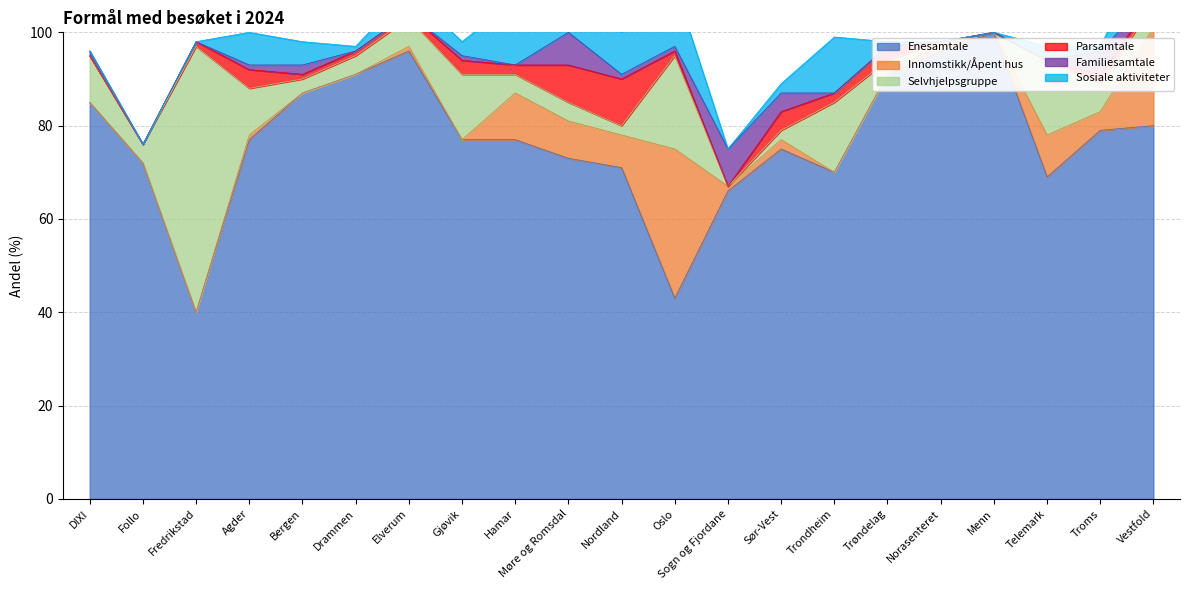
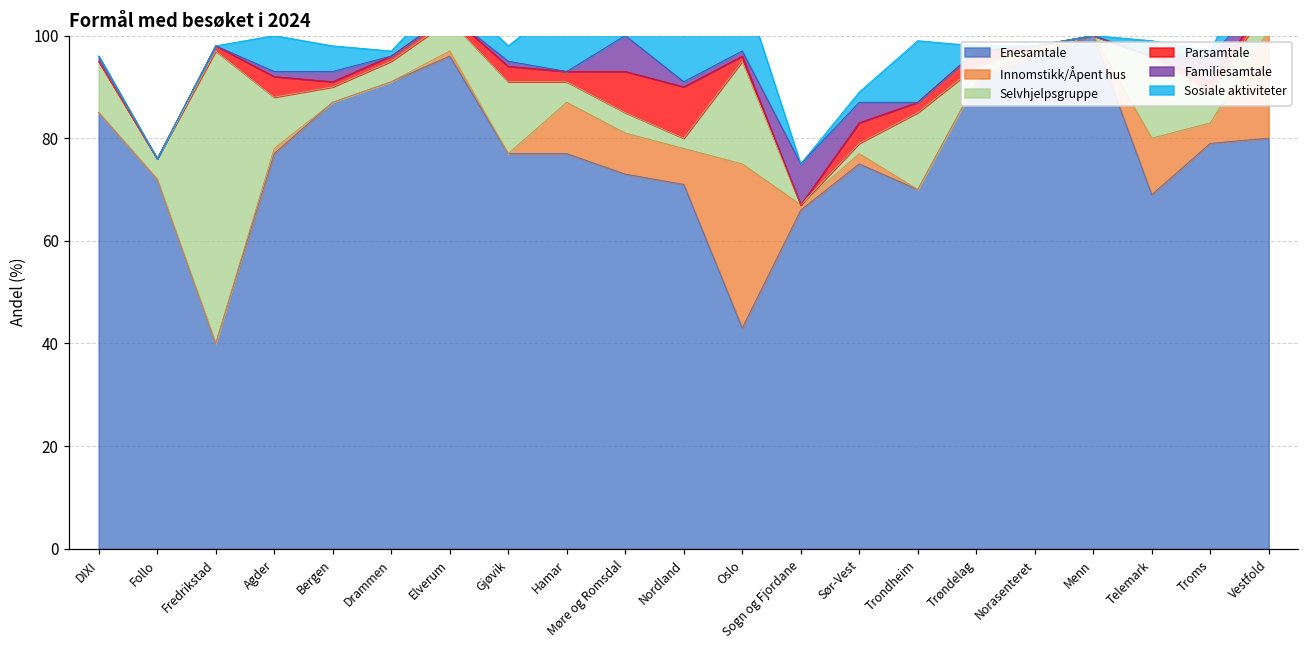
  {
    "Enesamtale": {
      "Agder": 77,
      "Elverum": 96,
      "Hamar": 77,
      "Møre og Romsdal": 73,
      "Nordland": 71,
      "Oslo": 43,
      "Sogn og Fjordane": 66,
      "Sør-Vest": 75,
      "Telemark": 69,
      "Troms": 79,
      "Vestfold": 80
    },
    "Innomstikk/Åpent hus": {
      "Agder": 1,
      "Elverum": 1,
      "Hamar": 10,
      "Møre og Romsdal": 8,
      "Nordland": 7,
      "Oslo": 32,
      "Sør-Vest": 2,
-     "Telemark": 9,
+     "Telemark": 11,
      "Troms": 4
    },
    "Selvhjelpsgruppe": {
      "Fredrikstad": 57,
      "Agder": 10,
      "Bergen": 3,
      "Drammen": 4,
      "Gjøvik": 14,
      "Hamar": 4,
      "Møre og Romsdal": 4,
      "Nordland": 2,
      "Oslo": 20,
      "Sør-Vest": 2,
      "Trondheim": 15
    },
    "Parsamtale": {
      "Agder": 4,
      "Bergen": 1,
      "Gjøvik": 3,
      "Møre og Romsdal": 8,
      "Nordland": 10,
      "Oslo": 1,
      "Sør-Vest": 4
    },
    "Familiesamtale": {
      "Agder": 1,
      "Bergen": 2,
      "Gjøvik": 1,
      "Møre og Romsdal": 7,
      "Nordland": 1,
      "Oslo": 1,
      "Sør-Vest": 4
    },
    "Sosiale aktiviteter": {
      "Agder": 7,
      "Bergen": 5,
      "Drammen": 1,
      "Gjøvik": 3,
      "Nordland": 9,
      "Sør-Vest": 2,
      "Trondheim": 12
    }
  }
